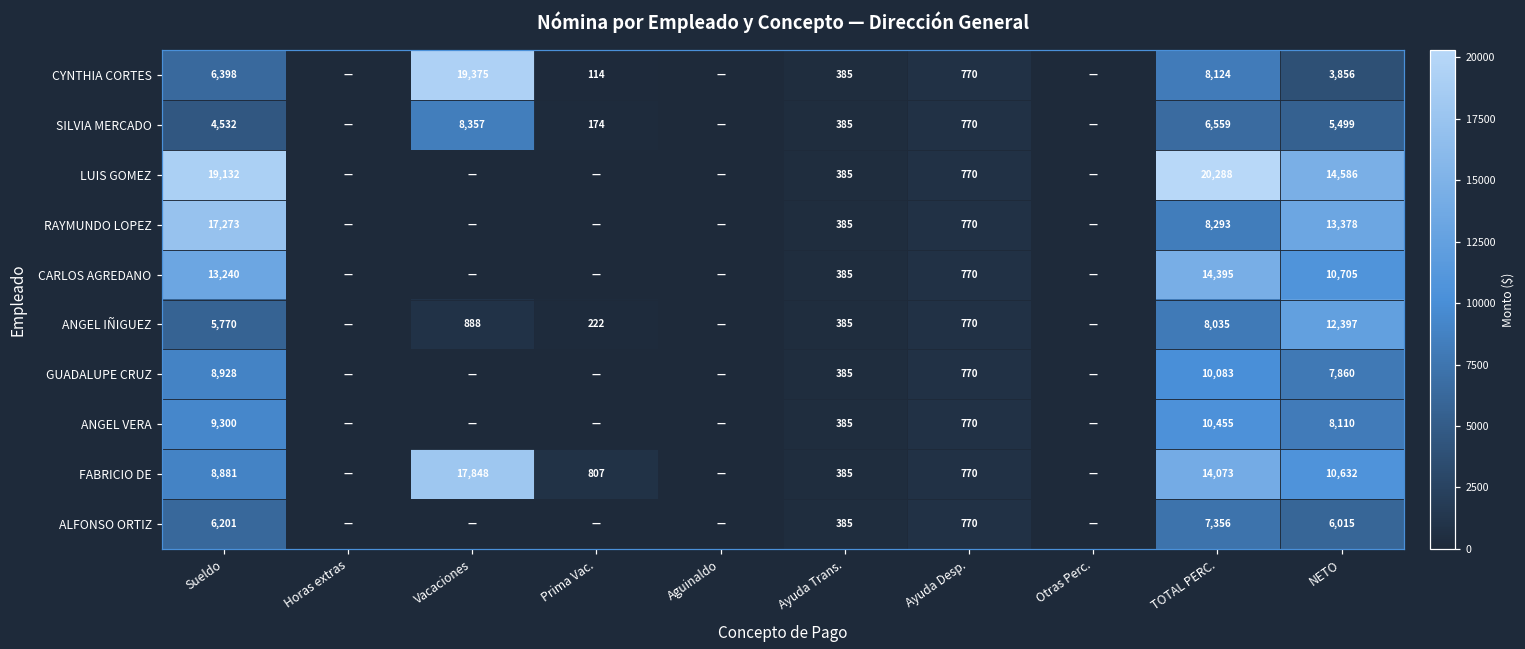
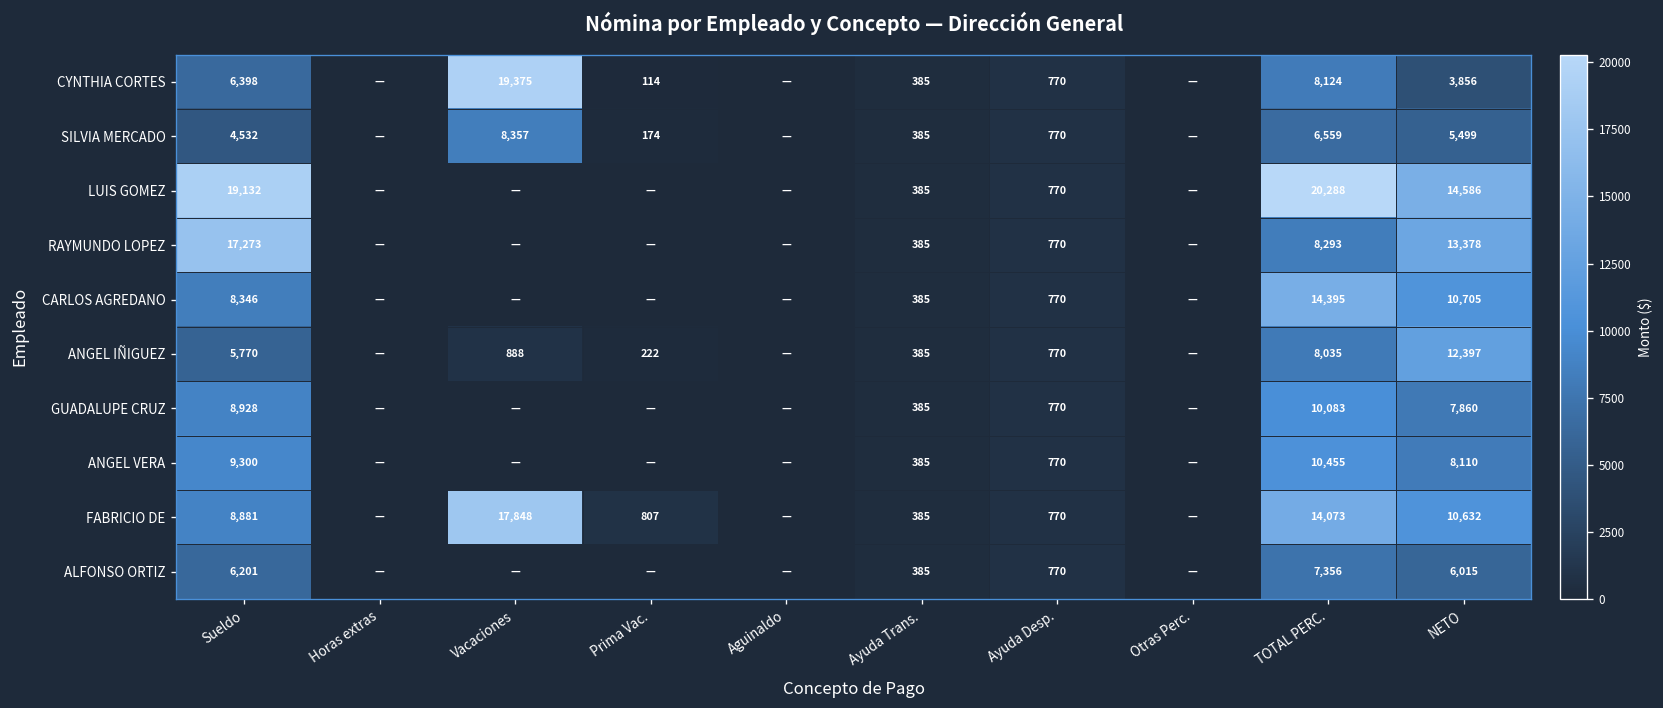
  {
    "CYNTHIA CORTES": {
      "Sueldo": "6,398",
      "Vacaciones": "19,375",
      "Prima Vac.": "114",
      "Ayuda Trans.": "385",
      "Ayuda Desp.": "770",
      "TOTAL PERC.": "8,124",
      "NETO": "3,856"
    },
    "SILVIA MERCADO": {
      "Sueldo": "4,532",
      "Vacaciones": "8,357",
      "Prima Vac.": "174",
      "Ayuda Trans.": "385",
      "Ayuda Desp.": "770",
      "TOTAL PERC.": "6,559",
      "NETO": "5,499"
    },
    "LUIS GOMEZ": {
      "Sueldo": "19,132",
      "Ayuda Trans.": "385",
      "Ayuda Desp.": "770",
      "TOTAL PERC.": "20,288",
      "NETO": "14,586"
    },
    "RAYMUNDO LOPEZ": {
      "Sueldo": "17,273",
      "Ayuda Trans.": "385",
      "Ayuda Desp.": "770",
      "TOTAL PERC.": "8,293",
      "NETO": "13,378"
    },
    "CARLOS AGREDANO": {
-     "Sueldo": "13,240",
+     "Sueldo": "8,346",
      "Ayuda Trans.": "385",
      "Ayuda Desp.": "770",
      "TOTAL PERC.": "14,395",
      "NETO": "10,705"
    },
    "ANGEL IÑIGUEZ": {
      "Sueldo": "5,770",
      "Vacaciones": "888",
      "Prima Vac.": "222",
      "Ayuda Trans.": "385",
      "Ayuda Desp.": "770",
      "TOTAL PERC.": "8,035",
      "NETO": "12,397"
    },
    "GUADALUPE CRUZ": {
      "Sueldo": "8,928",
      "Ayuda Trans.": "385",
      "Ayuda Desp.": "770",
      "TOTAL PERC.": "10,083",
      "NETO": "7,860"
    },
    "ANGEL VERA": {
      "Sueldo": "9,300",
      "Ayuda Trans.": "385",
      "Ayuda Desp.": "770",
      "TOTAL PERC.": "10,455",
      "NETO": "8,110"
    },
    "FABRICIO DE": {
      "Sueldo": "8,881",
      "Vacaciones": "17,848",
      "Prima Vac.": "807",
      "Ayuda Trans.": "385",
      "Ayuda Desp.": "770",
      "TOTAL PERC.": "14,073",
      "NETO": "10,632"
    },
    "ALFONSO ORTIZ": {
      "Sueldo": "6,201",
      "Ayuda Trans.": "385",
      "Ayuda Desp.": "770",
      "TOTAL PERC.": "7,356",
      "NETO": "6,015"
    }
  }
